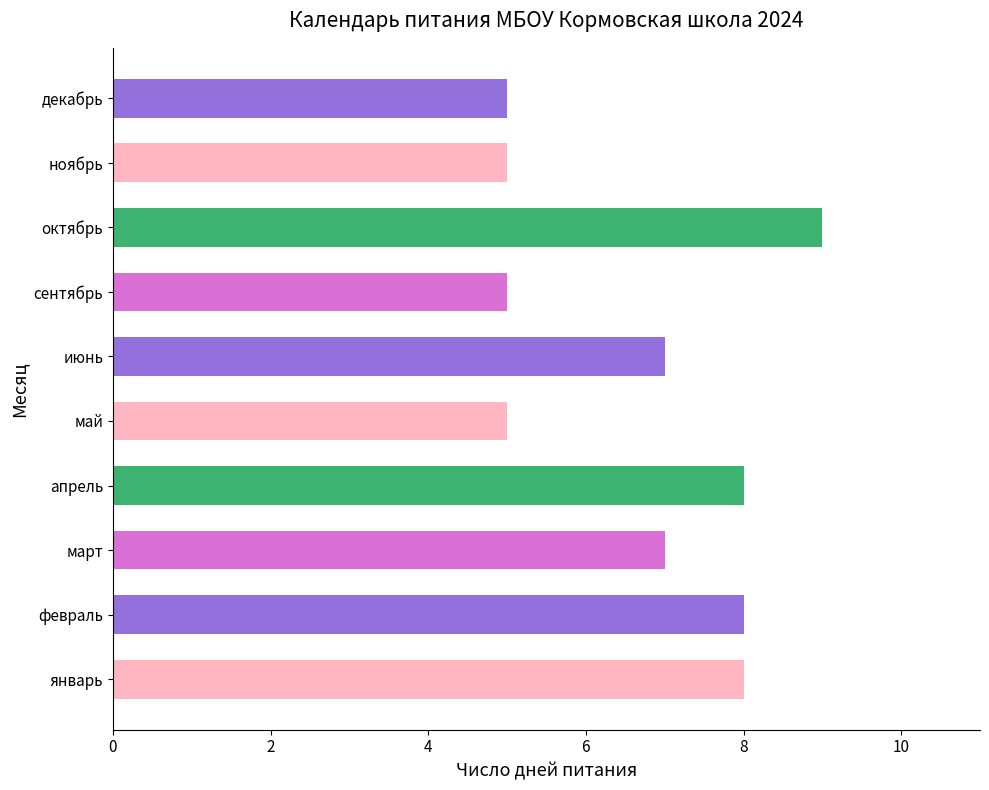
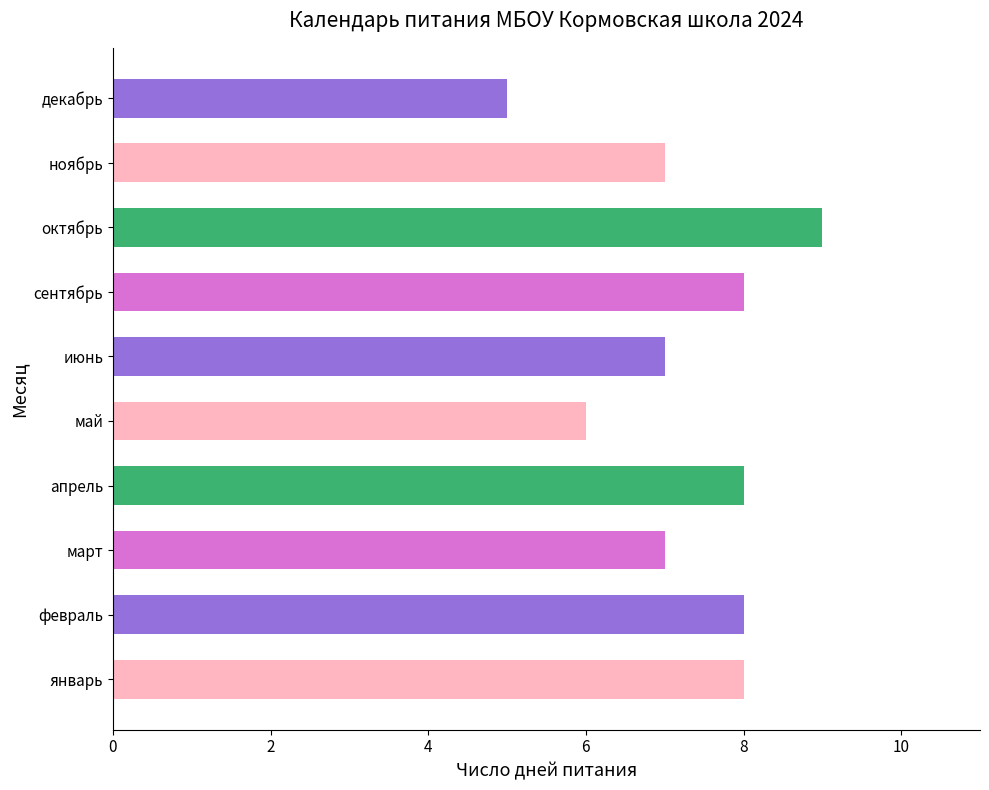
  {
    "декабрь": 5,
-   "ноябрь": 5,
+   "ноябрь": 7,
    "октябрь": 9,
-   "сентябрь": 5,
+   "сентябрь": 8,
    "июнь": 7,
-   "май": 5,
+   "май": 6,
    "апрель": 8,
    "март": 7,
    "февраль": 8,
    "январь": 8
  }
